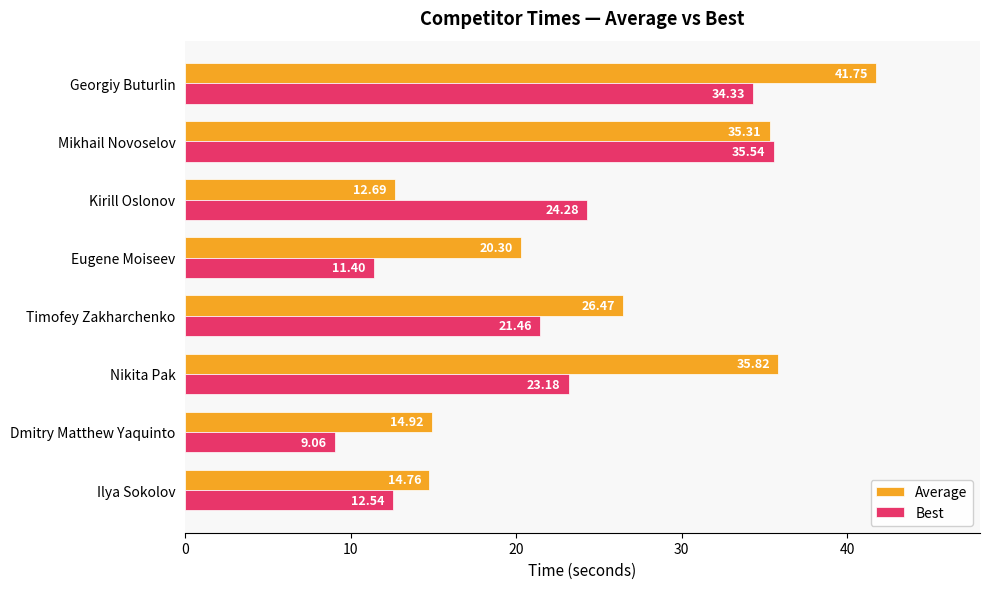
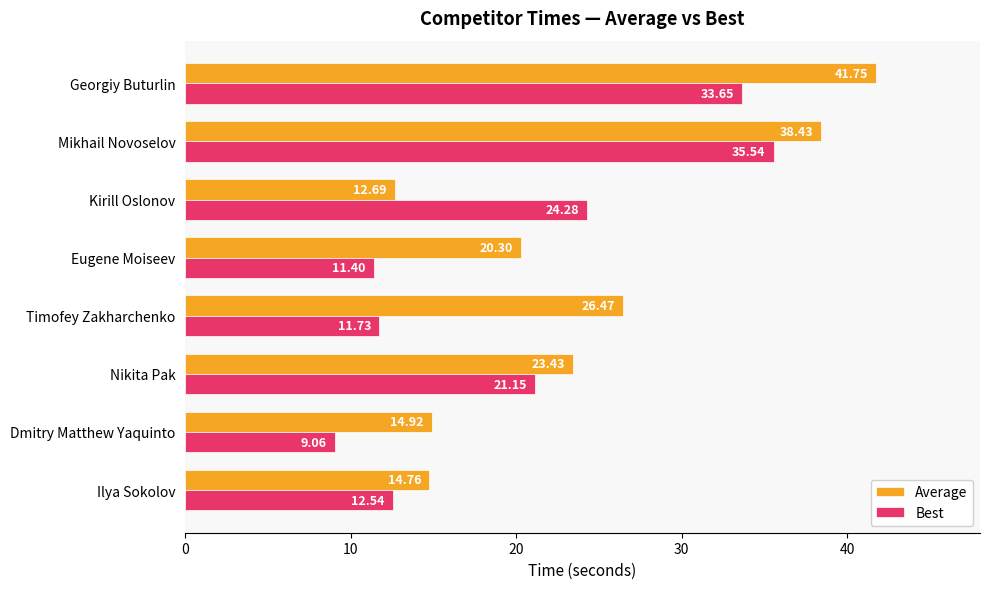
  {
    "Average": {
      "Georgiy Buturlin": 41.75,
-     "Mikhail Novoselov": 35.31,
+     "Mikhail Novoselov": 38.43,
      "Kirill Oslonov": 12.69,
      "Eugene Moiseev": 20.30,
      "Timofey Zakharchenko": 26.47,
-     "Nikita Pak": 35.82,
+     "Nikita Pak": 23.43,
      "Dmitry Matthew Yaquinto": 14.92,
      "Ilya Sokolov": 14.76
    },
    "Best": {
-     "Georgiy Buturlin": 34.33,
+     "Georgiy Buturlin": 33.65,
      "Mikhail Novoselov": 35.54,
      "Kirill Oslonov": 24.28,
      "Eugene Moiseev": 11.40,
-     "Timofey Zakharchenko": 21.46,
-     "Nikita Pak": 23.18,
+     "Timofey Zakharchenko": 11.73,
+     "Nikita Pak": 21.15,
      "Dmitry Matthew Yaquinto": 9.06,
      "Ilya Sokolov": 12.54
    }
  }
